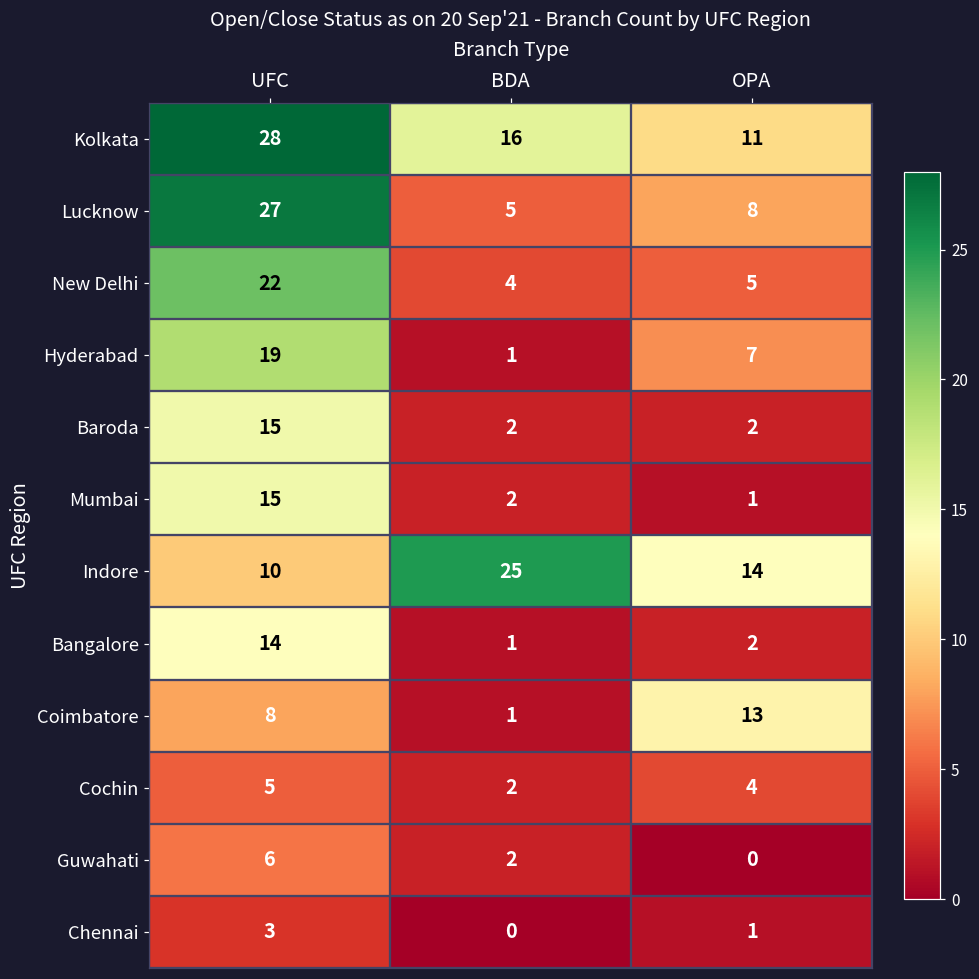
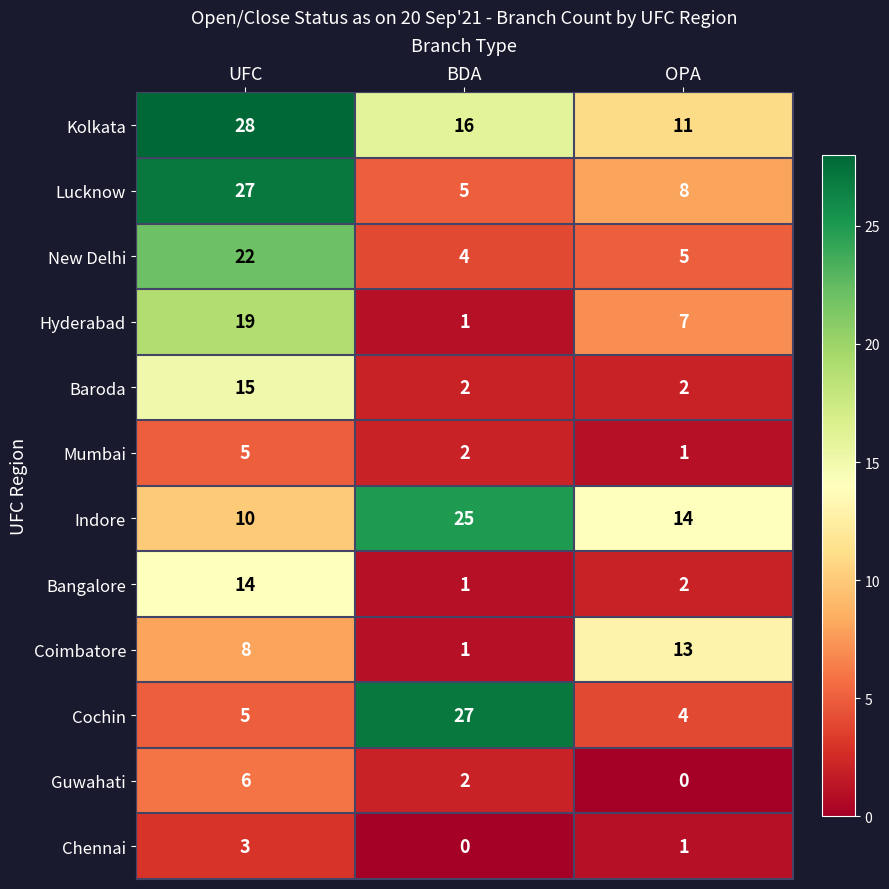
  {
    "Kolkata": {
      "UFC": 28,
      "BDA": 16,
      "OPA": 11
    },
    "Lucknow": {
      "UFC": 27,
      "BDA": 5,
      "OPA": 8
    },
    "New Delhi": {
      "UFC": 22,
      "BDA": 4,
      "OPA": 5
    },
    "Hyderabad": {
      "UFC": 19,
      "BDA": 1,
      "OPA": 7
    },
    "Baroda": {
      "UFC": 15,
      "BDA": 2,
      "OPA": 2
    },
    "Mumbai": {
-     "UFC": 15,
+     "UFC": 5,
      "BDA": 2,
      "OPA": 1
    },
    "Indore": {
      "UFC": 10,
      "BDA": 25,
      "OPA": 14
    },
    "Bangalore": {
      "UFC": 14,
      "BDA": 1,
      "OPA": 2
    },
    "Coimbatore": {
      "UFC": 8,
      "BDA": 1,
      "OPA": 13
    },
    "Cochin": {
      "UFC": 5,
-     "BDA": 2,
+     "BDA": 27,
      "OPA": 4
    },
    "Guwahati": {
      "UFC": 6,
      "BDA": 2,
      "OPA": 0
    },
    "Chennai": {
      "UFC": 3,
      "BDA": 0,
      "OPA": 1
    }
  }
